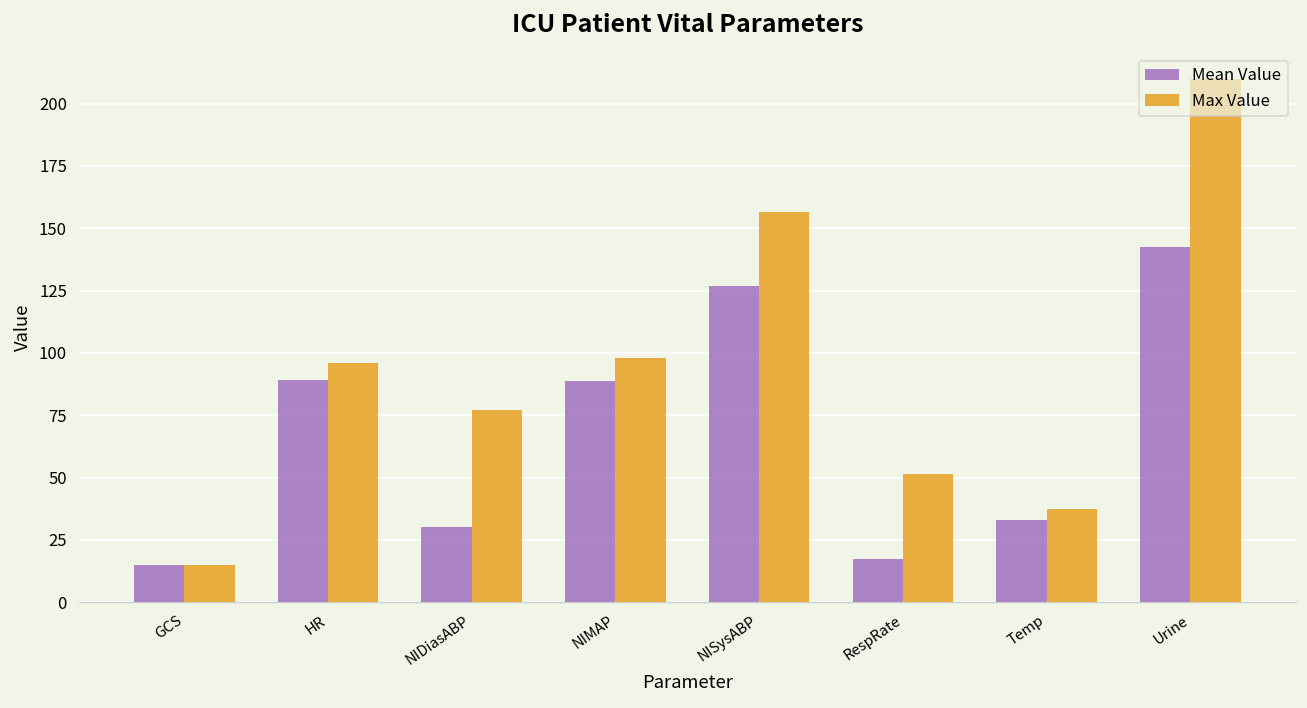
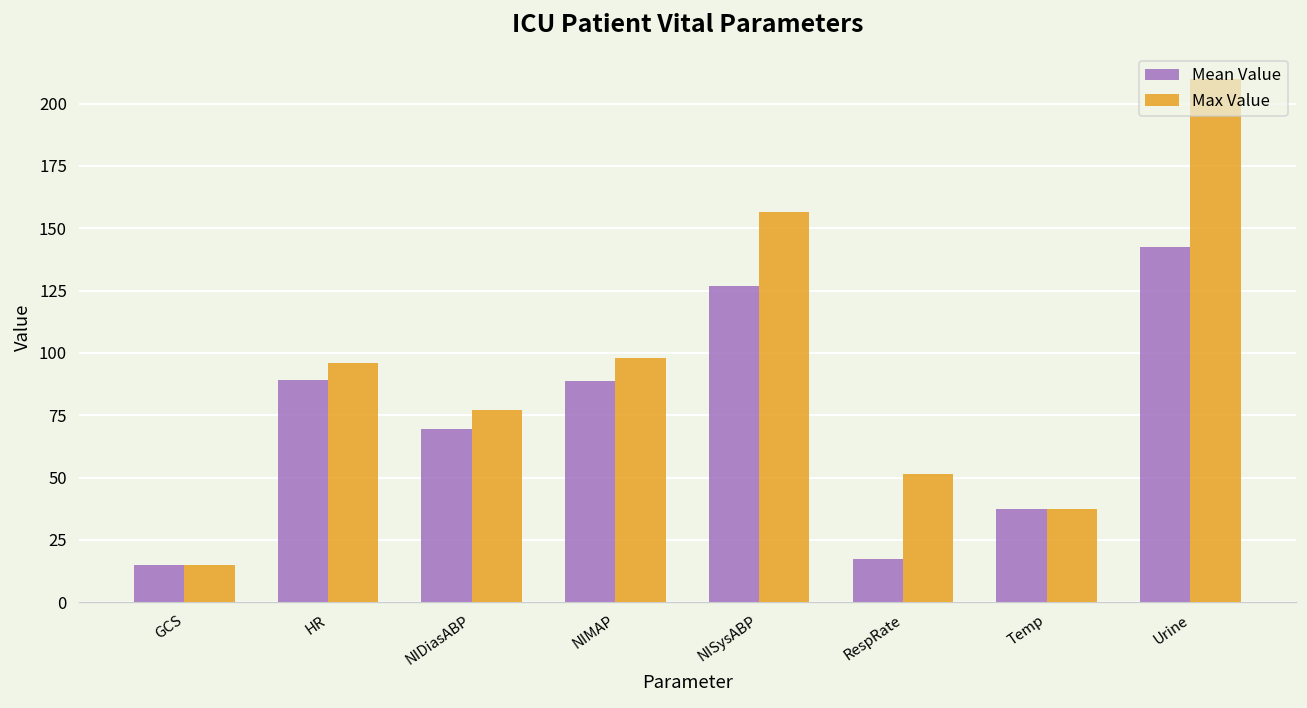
  {
    "Mean Value": {
      "GCS": 15,
      "HR": 89,
-     "NIDiasABP": 30,
+     "NIDiasABP": 70,
      "NIMAP": 89,
      "NISysABP": 127,
      "RespRate": 17,
-     "Temp": 33,
+     "Temp": 37,
      "Urine": 143
    },
    "Max Value": {
      "GCS": 15,
      "HR": 96,
      "NIDiasABP": 77,
      "NIMAP": 98,
      "NISysABP": 157,
      "RespRate": 51,
      "Temp": 37
    }
  }
